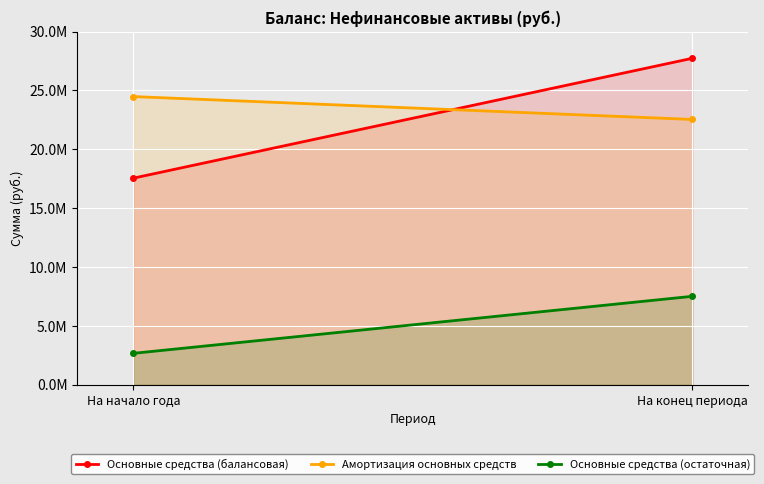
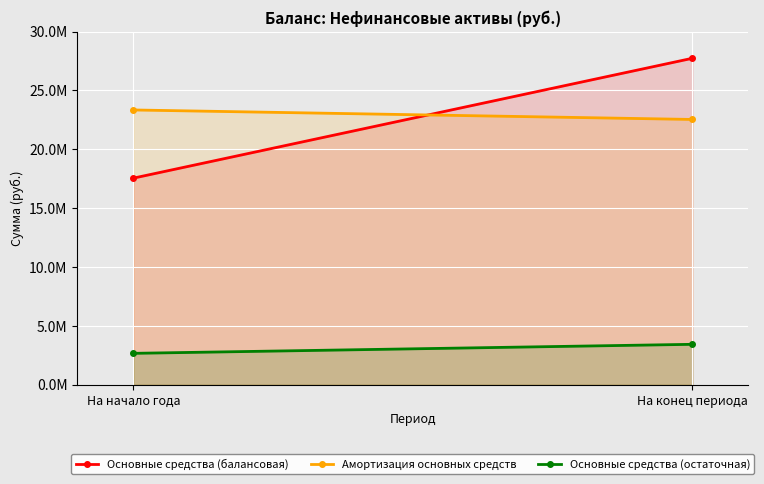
  {
    "Основные средства (балансовая)": {
      "На начало года": 17500000,
      "На конец периода": 27700000
    },
    "Амортизация основных средств": {
-     "На начало года": 24500000,
+     "На начало года": 23300000,
      "На конец периода": 22500000
    },
    "Основные средства (остаточная)": {
      "На начало года": 2700000,
-     "На конец периода": 7500000
+     "На конец периода": 3400000
    }
  }
